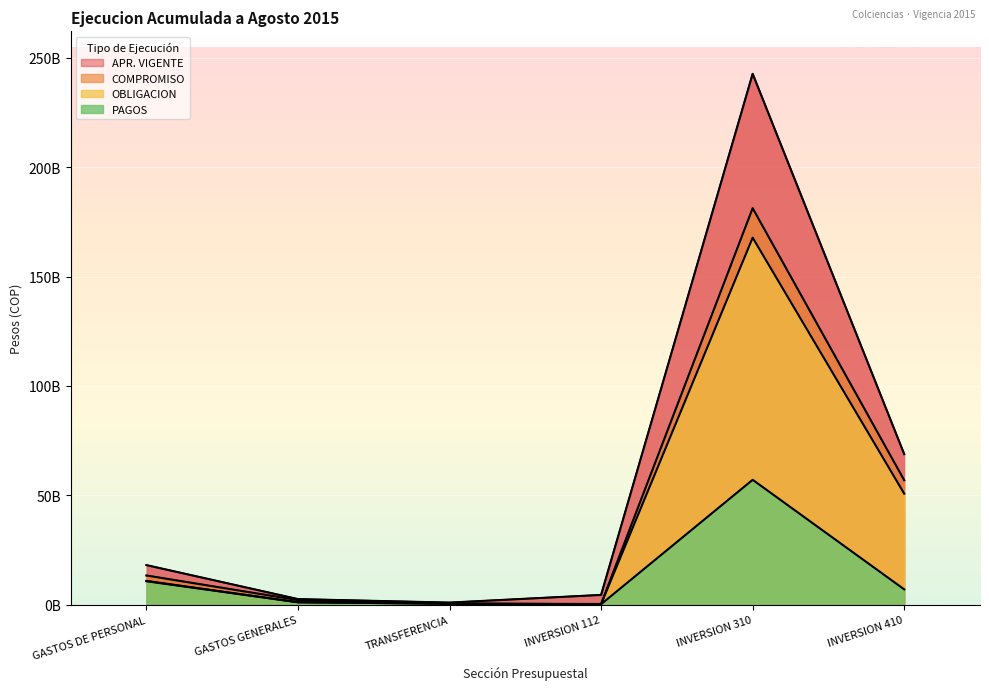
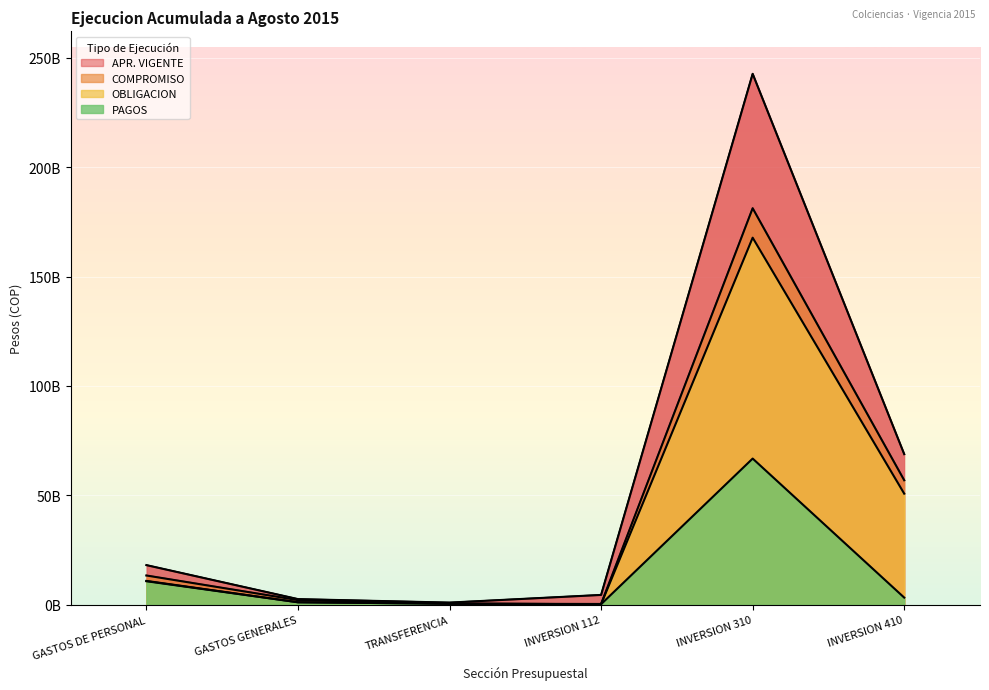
  {
    "PAGOS": {
-     "INVERSION 310": 57000000000,
-     "INVERSION 410": 7000000000
+     "INVERSION 310": 67000000000,
+     "INVERSION 410": 3000000000
    }
  }
